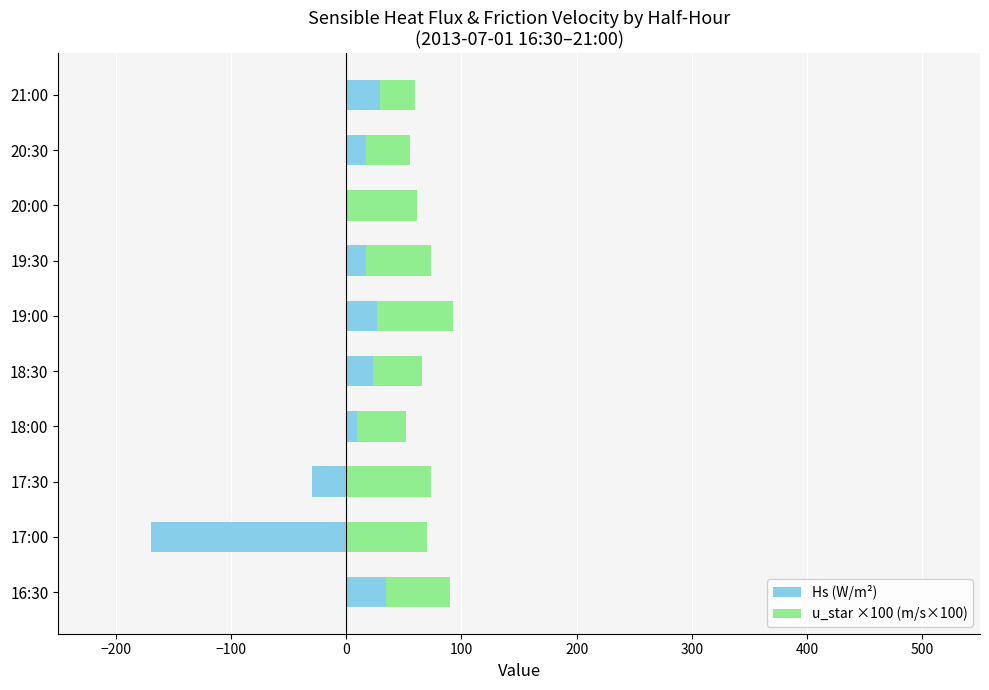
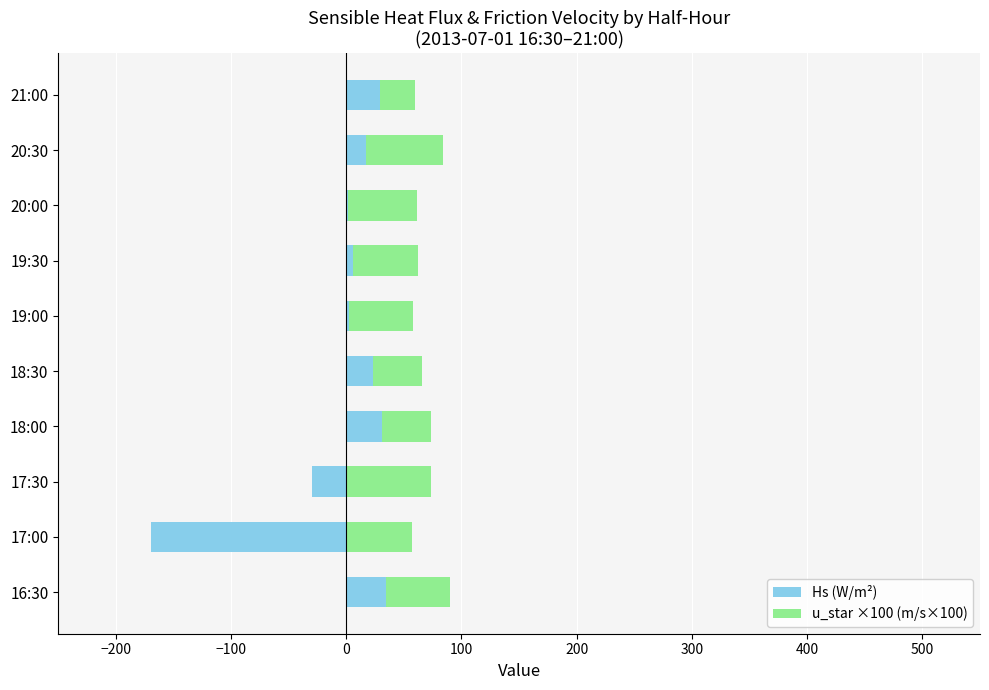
  {
    "Hs (W/m²)": {
      "21:00": 30,
      "20:30": 17,
-     "19:30": 17,
-     "19:00": 27,
+     "19:30": 6,
+     "19:00": 3,
      "18:30": 23,
-     "18:00": 9,
+     "18:00": 31,
      "17:30": -30,
      "17:00": -169,
      "16:30": 35
    },
    "u_star ×100 (m/s×100)": {
      "21:00": 30,
-     "20:30": 38,
+     "20:30": 67,
      "20:00": 60,
      "19:30": 56,
-     "19:00": 66,
+     "19:00": 55,
      "18:30": 43,
      "18:00": 42,
      "17:30": 73,
-     "17:00": 70,
+     "17:00": 57,
      "16:30": 55
    }
  }
